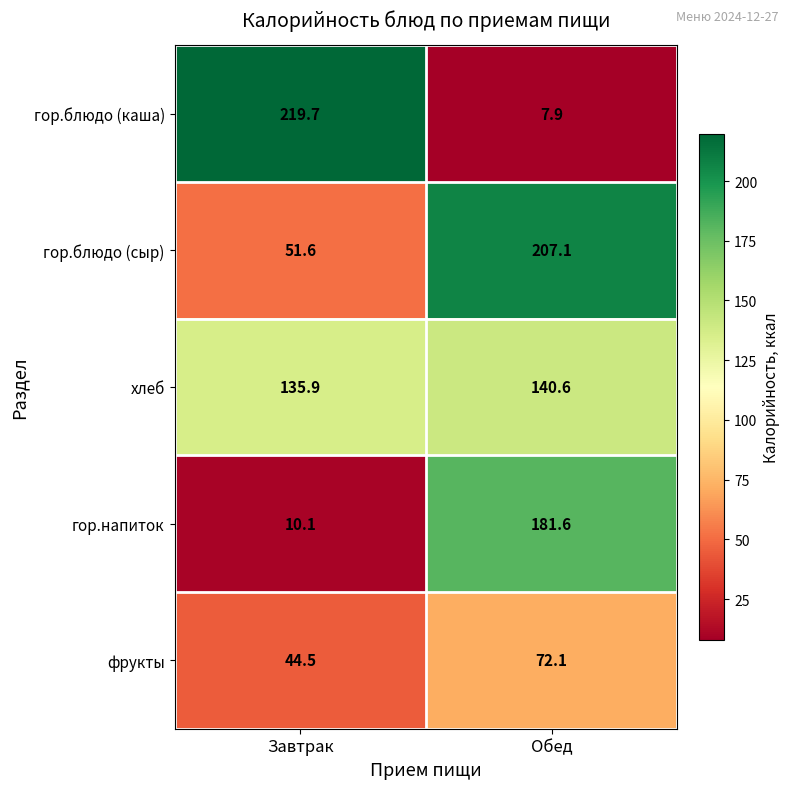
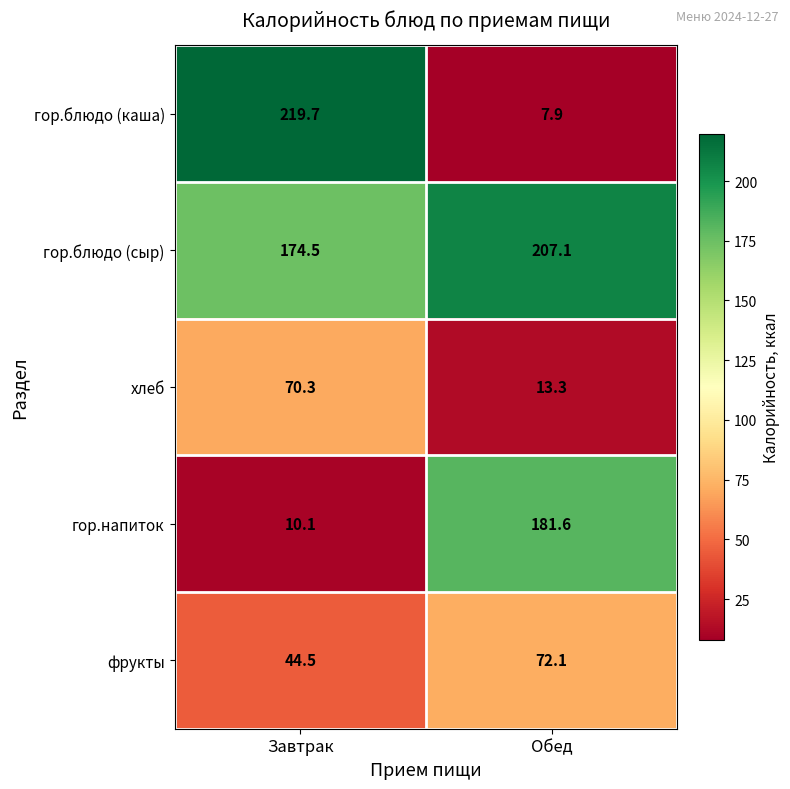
  {
    "гор.блюдо (каша)": {
      "Завтрак": 219.7,
      "Обед": 7.9
    },
    "гор.блюдо (сыр)": {
-     "Завтрак": 51.6,
+     "Завтрак": 174.5,
      "Обед": 207.1
    },
    "хлеб": {
-     "Завтрак": 135.9,
-     "Обед": 140.6
+     "Завтрак": 70.3,
+     "Обед": 13.3
    },
    "гор.напиток": {
      "Завтрак": 10.1,
      "Обед": 181.6
    },
    "фрукты": {
      "Завтрак": 44.5,
      "Обед": 72.1
    }
  }
